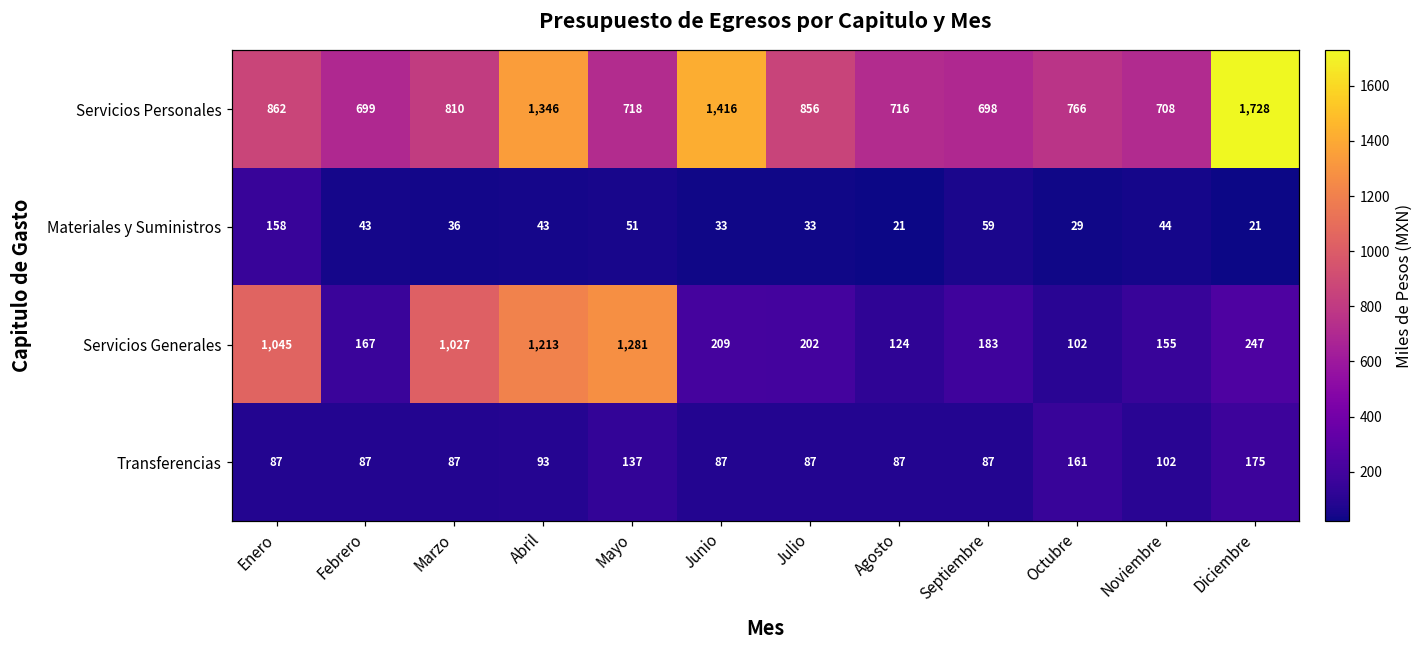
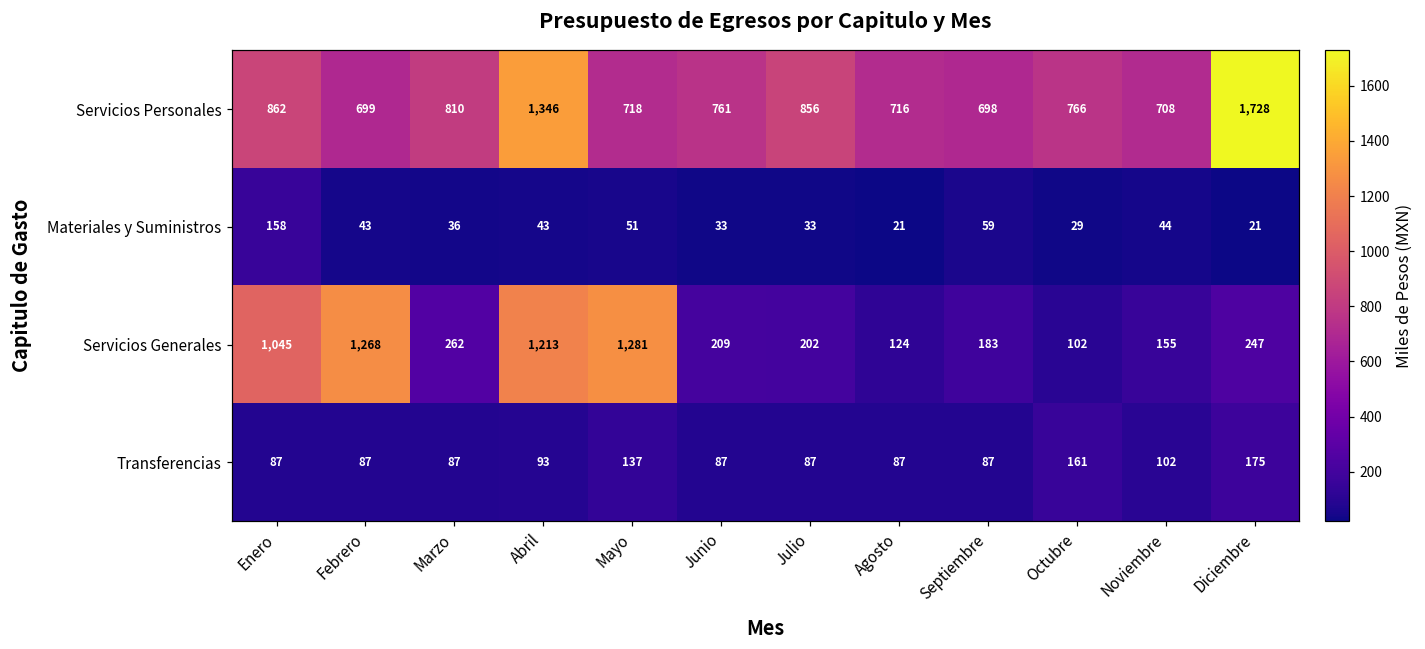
  {
    "Servicios Personales": {
      "Enero": "862",
      "Febrero": "699",
      "Marzo": "810",
      "Abril": "1,346",
      "Mayo": "718",
-     "Junio": "1,416",
+     "Junio": "761",
      "Julio": "856",
      "Agosto": "716",
      "Septiembre": "698",
      "Octubre": "766",
      "Noviembre": "708",
      "Diciembre": "1,728"
    },
    "Materiales y Suministros": {
      "Enero": "158",
      "Febrero": "43",
      "Marzo": "36",
      "Abril": "43",
      "Mayo": "51",
      "Junio": "33",
      "Julio": "33",
      "Agosto": "21",
      "Septiembre": "59",
      "Octubre": "29",
      "Noviembre": "44",
      "Diciembre": "21"
    },
    "Servicios Generales": {
      "Enero": "1,045",
-     "Febrero": "167",
-     "Marzo": "1,027",
+     "Febrero": "1,268",
+     "Marzo": "262",
      "Abril": "1,213",
      "Mayo": "1,281",
      "Junio": "209",
      "Julio": "202",
      "Agosto": "124",
      "Septiembre": "183",
      "Octubre": "102",
      "Noviembre": "155",
      "Diciembre": "247"
    },
    "Transferencias": {
      "Enero": "87",
      "Febrero": "87",
      "Marzo": "87",
      "Abril": "93",
      "Mayo": "137",
      "Junio": "87",
      "Julio": "87",
      "Agosto": "87",
      "Septiembre": "87",
      "Octubre": "161",
      "Noviembre": "102",
      "Diciembre": "175"
    }
  }
